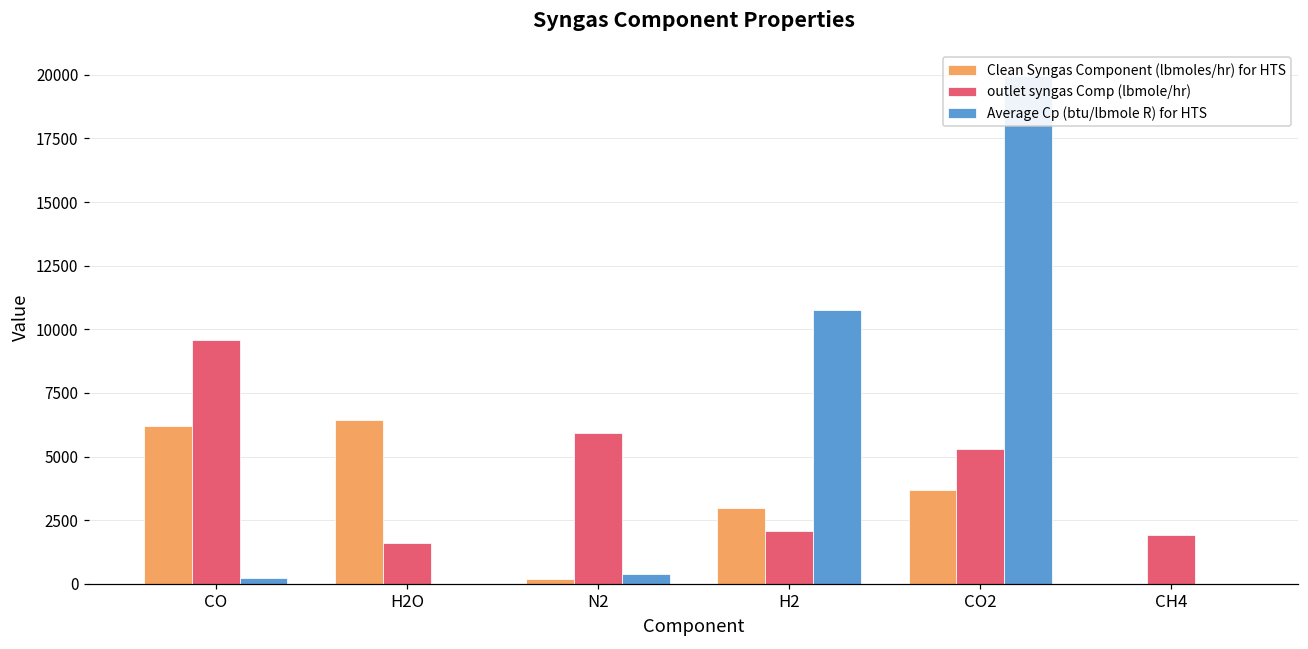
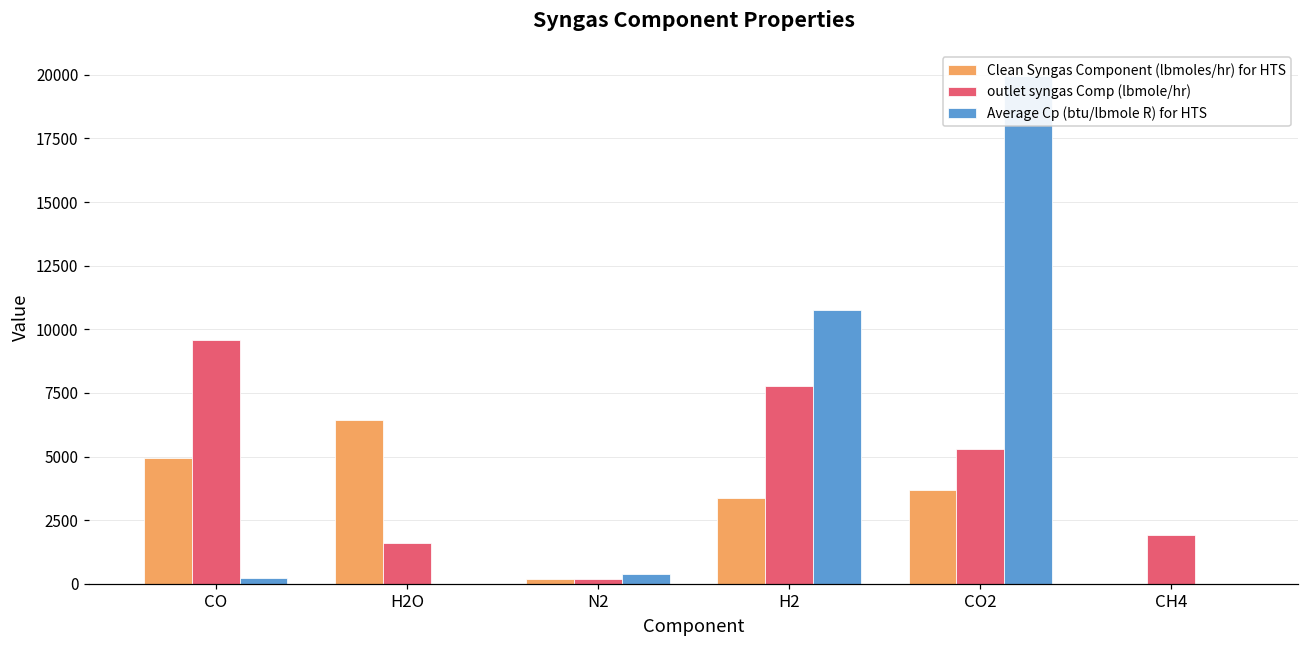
  {
    "Clean Syngas Component (lbmoles/hr) for HTS": {
-     "CO": 6200,
+     "CO": 4900,
      "H2O": 6400,
      "N2": 200,
-     "H2": 3000,
+     "H2": 3400,
      "CO2": 3700
    },
    "outlet syngas Comp (lbmole/hr)": {
      "CO": 9600,
      "H2O": 1600,
-     "N2": 5900,
-     "H2": 2100,
+     "N2": 200,
+     "H2": 7800,
      "CO2": 5300,
      "CH4": 1900
    },
    "Average Cp (btu/lbmole R) for HTS": {
      "CO": 200,
      "H2O": 0,
      "N2": 400,
      "H2": 10800
    }
  }
